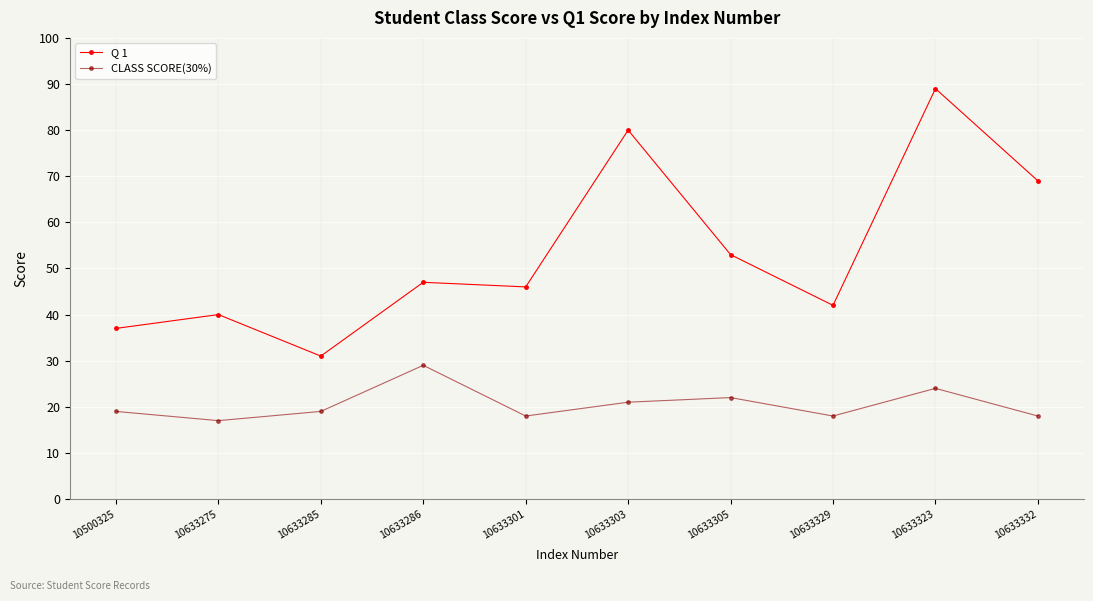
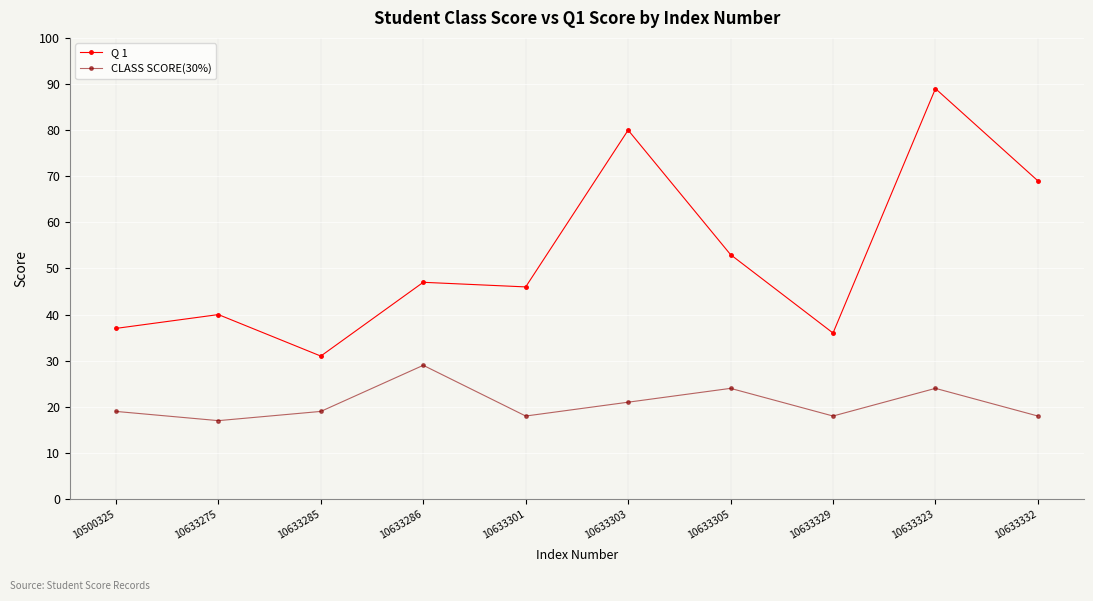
  {
    "Q 1": {
      "10500325": 37,
      "10633275": 40,
      "10633285": 31,
      "10633286": 47,
      "10633301": 46,
      "10633303": 80,
      "10633305": 53,
-     "10633329": 42,
+     "10633329": 36,
      "10633323": 89,
      "10633332": 69
    },
    "CLASS SCORE(30%)": {
      "10500325": 19,
      "10633275": 17,
      "10633285": 19,
      "10633286": 29,
      "10633301": 18,
      "10633303": 21,
-     "10633305": 22,
+     "10633305": 24,
      "10633329": 18,
      "10633323": 24,
      "10633332": 18
    }
  }
